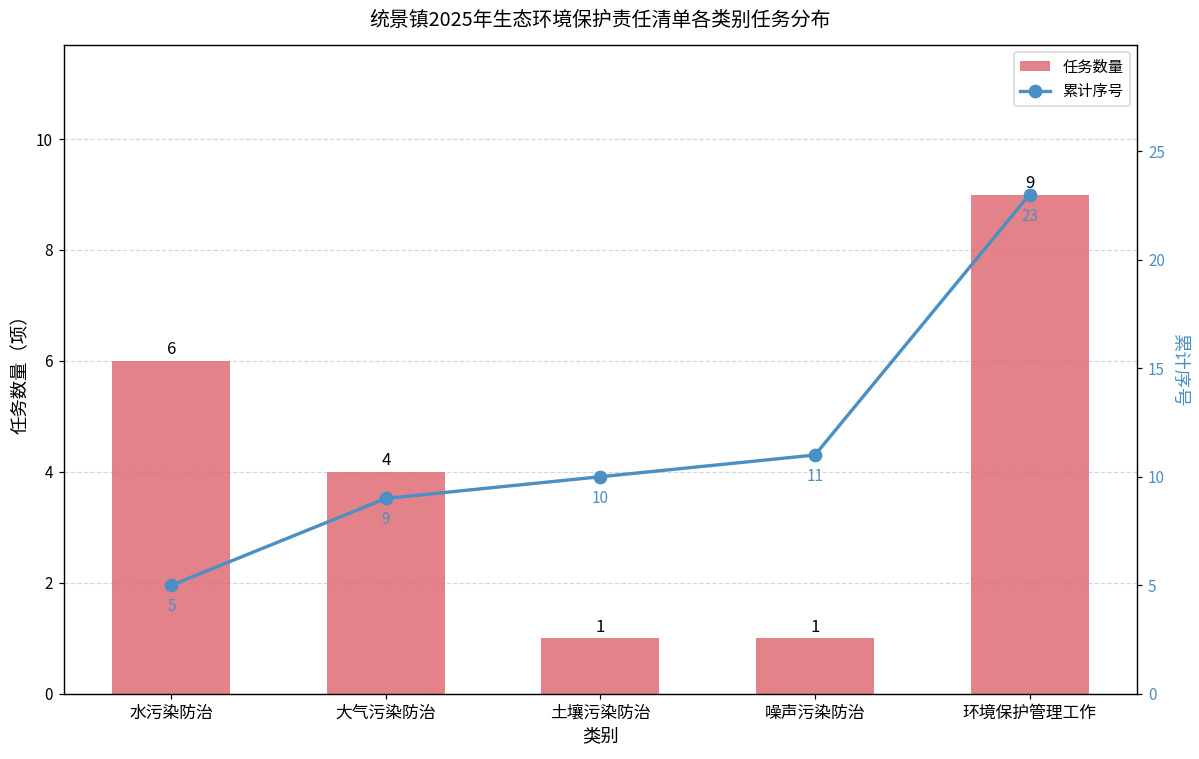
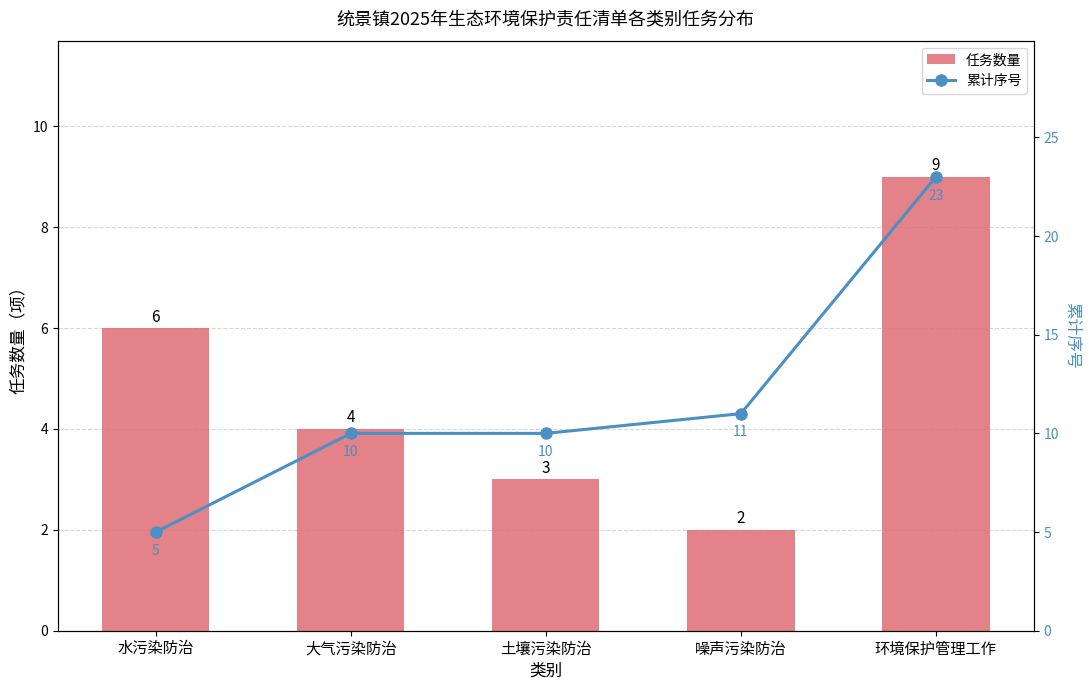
  {
    "任务数量": {
      "水污染防治": 6,
      "大气污染防治": 4,
-     "土壤污染防治": 1,
-     "噪声污染防治": 1,
+     "土壤污染防治": 3,
+     "噪声污染防治": 2,
      "环境保护管理工作": 9
    },
    "累计序号": {
      "水污染防治": 5,
-     "大气污染防治": 9,
+     "大气污染防治": 10,
      "土壤污染防治": 10,
      "噪声污染防治": 11,
      "环境保护管理工作": 23
    }
  }
